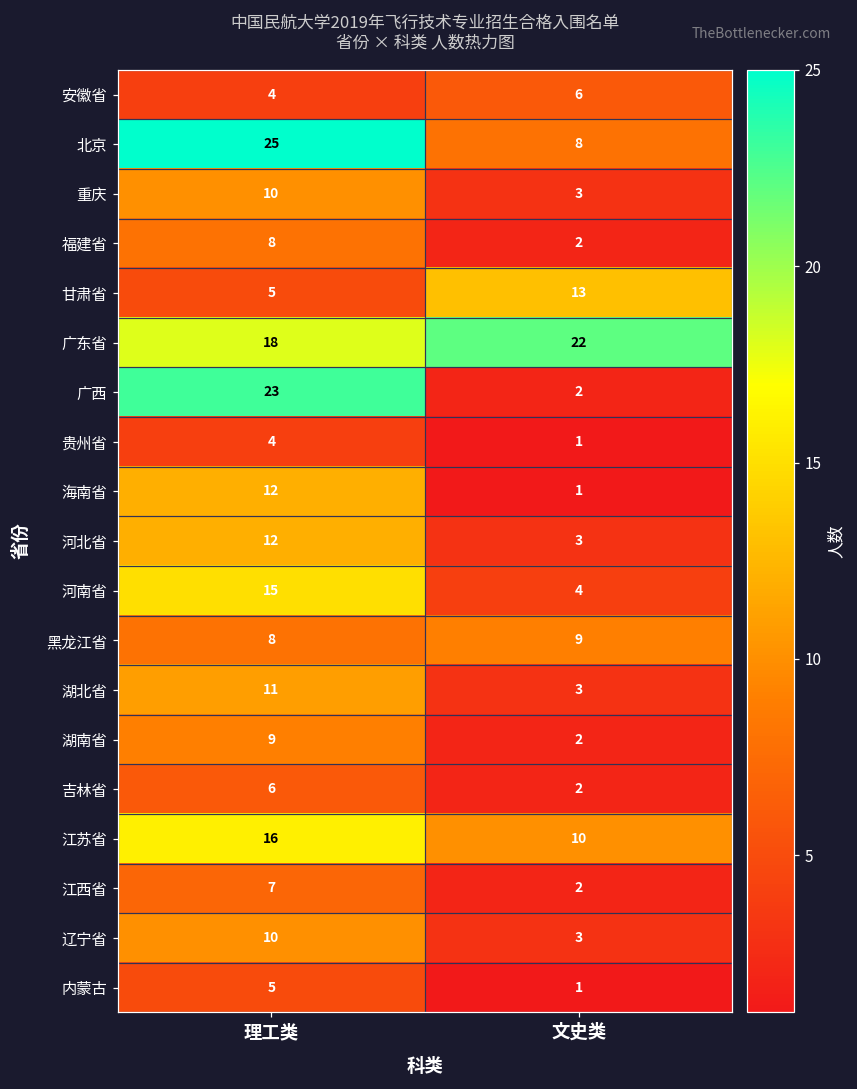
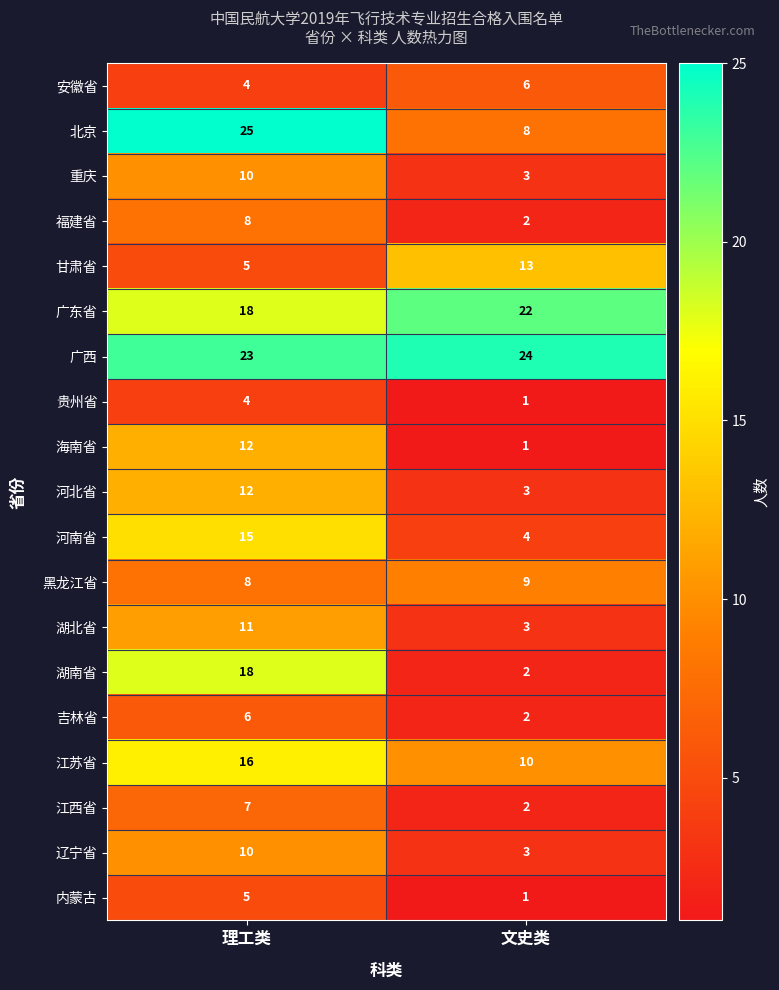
  {
    "安徽省": {
      "理工类": 4,
      "文史类": 6
    },
    "北京": {
      "理工类": 25,
      "文史类": 8
    },
    "重庆": {
      "理工类": 10,
      "文史类": 3
    },
    "福建省": {
      "理工类": 8,
      "文史类": 2
    },
    "甘肃省": {
      "理工类": 5,
      "文史类": 13
    },
    "广东省": {
      "理工类": 18,
      "文史类": 22
    },
    "广西": {
      "理工类": 23,
-     "文史类": 2
+     "文史类": 24
    },
    "贵州省": {
      "理工类": 4,
      "文史类": 1
    },
    "海南省": {
      "理工类": 12,
      "文史类": 1
    },
    "河北省": {
      "理工类": 12,
      "文史类": 3
    },
    "河南省": {
      "理工类": 15,
      "文史类": 4
    },
    "黑龙江省": {
      "理工类": 8,
      "文史类": 9
    },
    "湖北省": {
      "理工类": 11,
      "文史类": 3
    },
    "湖南省": {
-     "理工类": 9,
+     "理工类": 18,
      "文史类": 2
    },
    "吉林省": {
      "理工类": 6,
      "文史类": 2
    },
    "江苏省": {
      "理工类": 16,
      "文史类": 10
    },
    "江西省": {
      "理工类": 7,
      "文史类": 2
    },
    "辽宁省": {
      "理工类": 10,
      "文史类": 3
    },
    "内蒙古": {
      "理工类": 5,
      "文史类": 1
    }
  }
